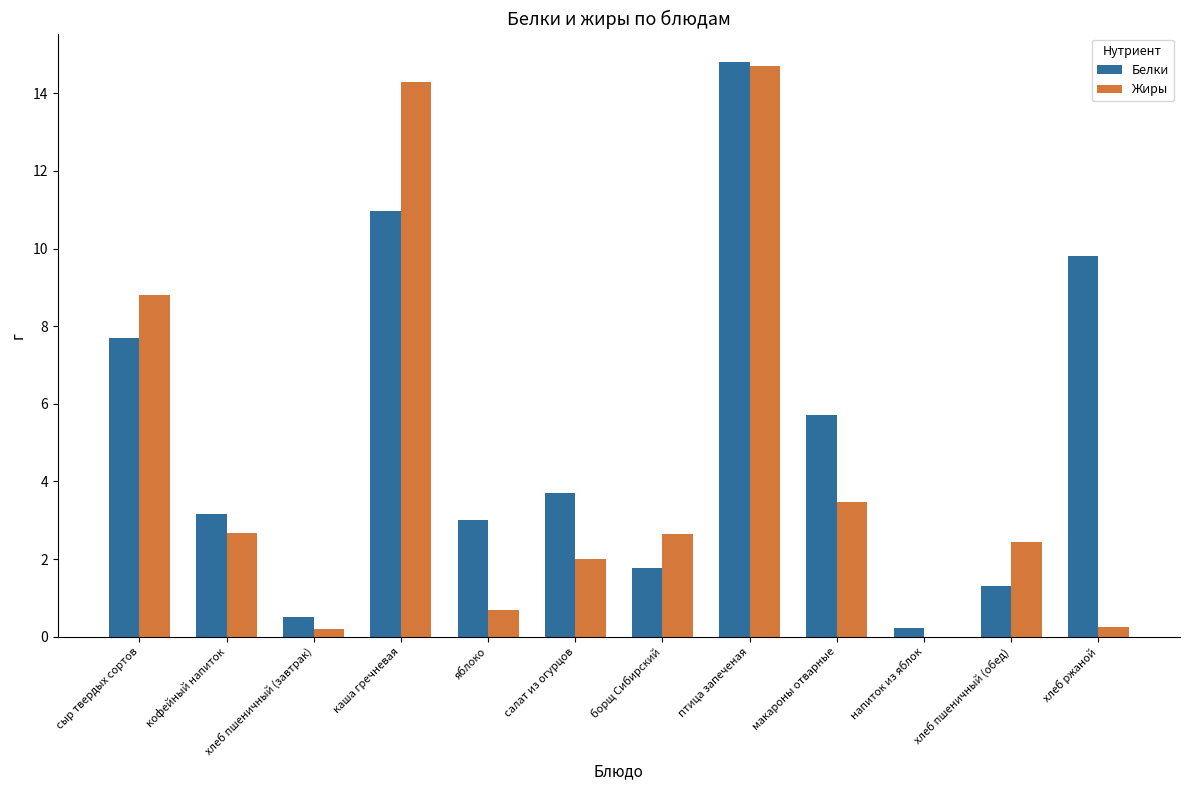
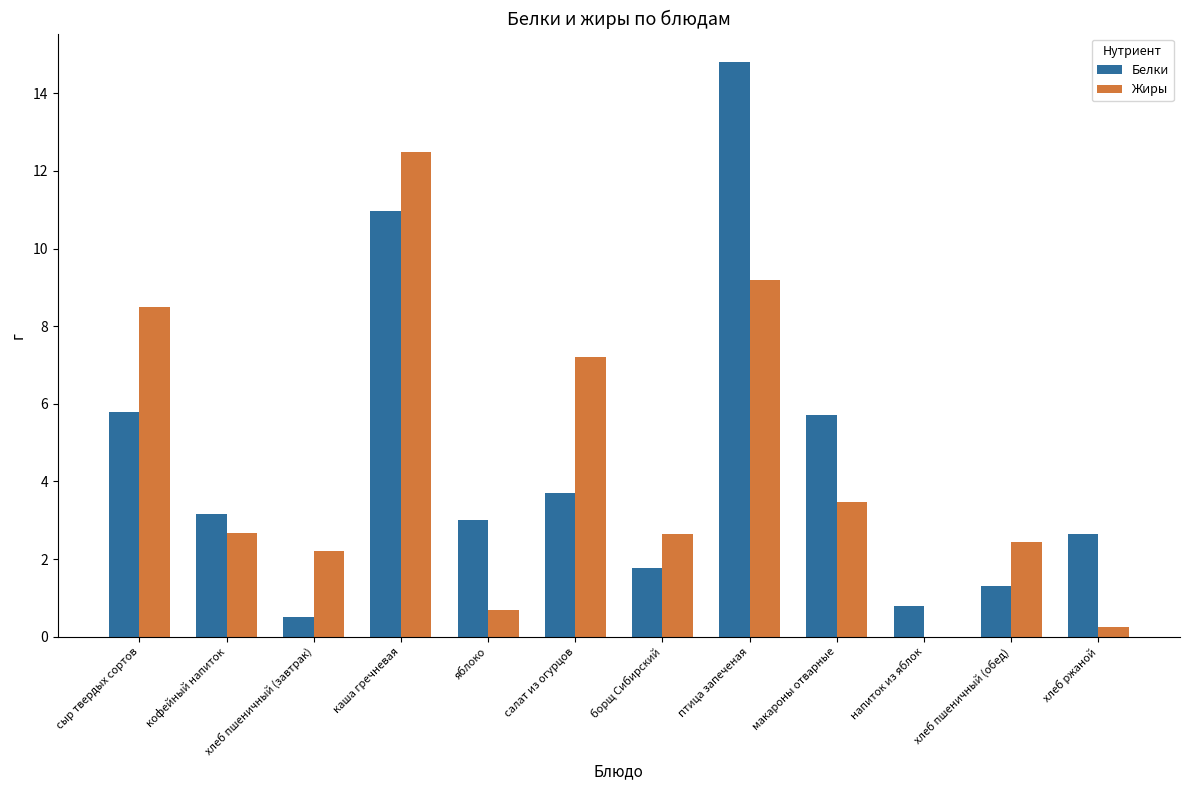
  {
    "Белки": {
-     "сыр твердых сортов": 7.7,
+     "сыр твердых сортов": 5.8,
      "кофейный напиток": 3.2,
      "хлеб пшеничный (завтрак)": 0.5,
      "каша гречневая": 11.0,
      "яблоко": 3.0,
      "салат из огурцов": 3.7,
      "борщ Сибирский": 1.8,
      "птица запеченая": 14.8,
      "макароны отварные": 5.7,
-     "напиток из яблок": 0.2,
+     "напиток из яблок": 0.8,
      "хлеб пшеничный (обед)": 1.3,
-     "хлеб ржаной": 9.8
+     "хлеб ржаной": 2.6
    },
    "Жиры": {
-     "сыр твердых сортов": 8.8,
+     "сыр твердых сортов": 8.5,
      "кофейный напиток": 2.7,
-     "хлеб пшеничный (завтрак)": 0.2,
-     "каша гречневая": 14.3,
+     "хлеб пшеничный (завтрак)": 2.2,
+     "каша гречневая": 12.5,
      "яблоко": 0.7,
-     "салат из огурцов": 2.0,
+     "салат из огурцов": 7.2,
      "борщ Сибирский": 2.7,
-     "птица запеченая": 14.7,
+     "птица запеченая": 9.2,
      "макароны отварные": 3.5,
      "напиток из яблок": 0.0,
      "хлеб пшеничный (обед)": 2.4,
      "хлеб ржаной": 0.2
    }
  }
